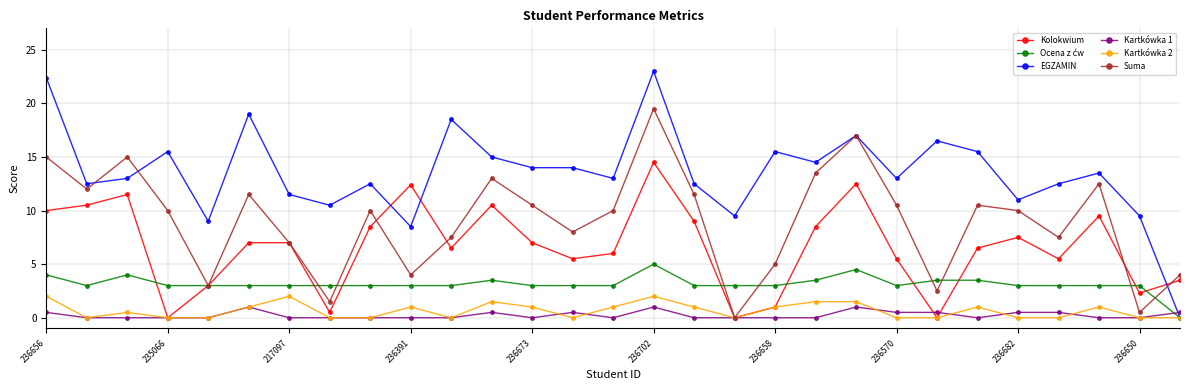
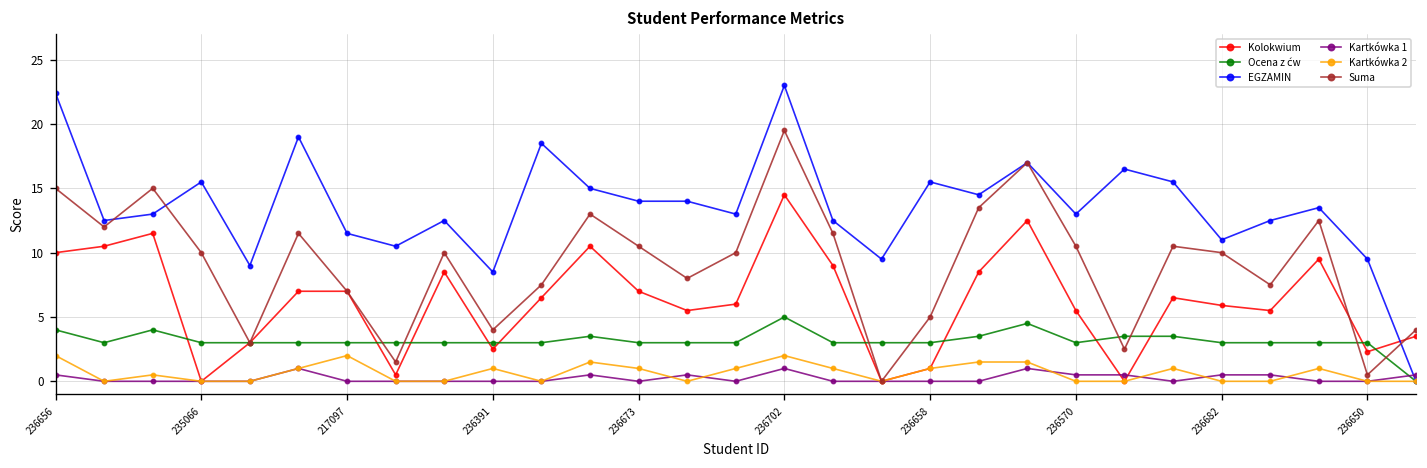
  {
    "Kolokwium": {
      "236656": 10.0,
-     "236391": 12.4,
+     "236391": 2.5,
      "236673": 7.0,
      "236702": 14.5,
      "236570": 5.5,
-     "236682": 7.5,
+     "236682": 5.9,
      "236650": 2.3
    },
    "Ocena z ćw": {
      "236656": 4.0,
      "235066": 3.0,
      "217097": 3.0,
      "236391": 3.0,
      "236673": 3.0,
      "236702": 5.0,
      "236658": 3.0,
      "236570": 3.0,
      "236682": 3.0,
      "236650": 3.0
    },
    "EGZAMIN": {
      "236656": 22.4,
      "235066": 15.5,
      "217097": 11.5,
      "236391": 8.5,
      "236673": 14.0,
      "236702": 23.0,
      "236658": 15.5,
      "236570": 13.0,
      "236682": 11.0,
      "236650": 9.5
    },
    "Kartkówka 1": {
      "236656": 0.5,
      "217097": 0.0,
      "236391": 0.0,
      "236673": 0.0,
      "236702": 1.0,
      "236658": 0.0,
      "236570": 0.5,
      "236682": 0.5
    },
    "Kartkówka 2": {
      "236656": 2.0,
      "217097": 2.0,
      "236391": 1.0,
      "236673": 1.0,
      "236702": 2.0,
      "236570": 0.0,
      "236682": 0.0
    },
    "Suma": {
      "236656": 15.0,
      "235066": 10.0,
      "236391": 4.0,
      "236673": 10.5,
      "236702": 19.5,
      "236658": 5.0,
      "236570": 10.5,
      "236682": 10.0,
      "236650": 0.5
    }
  }
